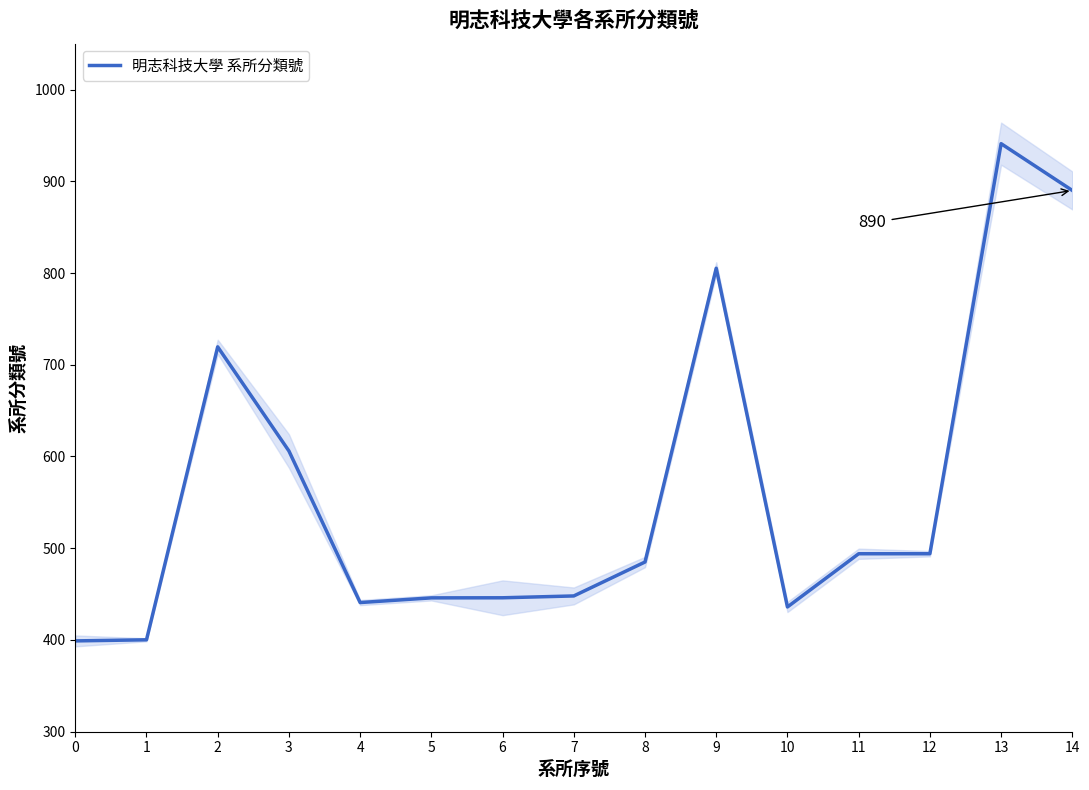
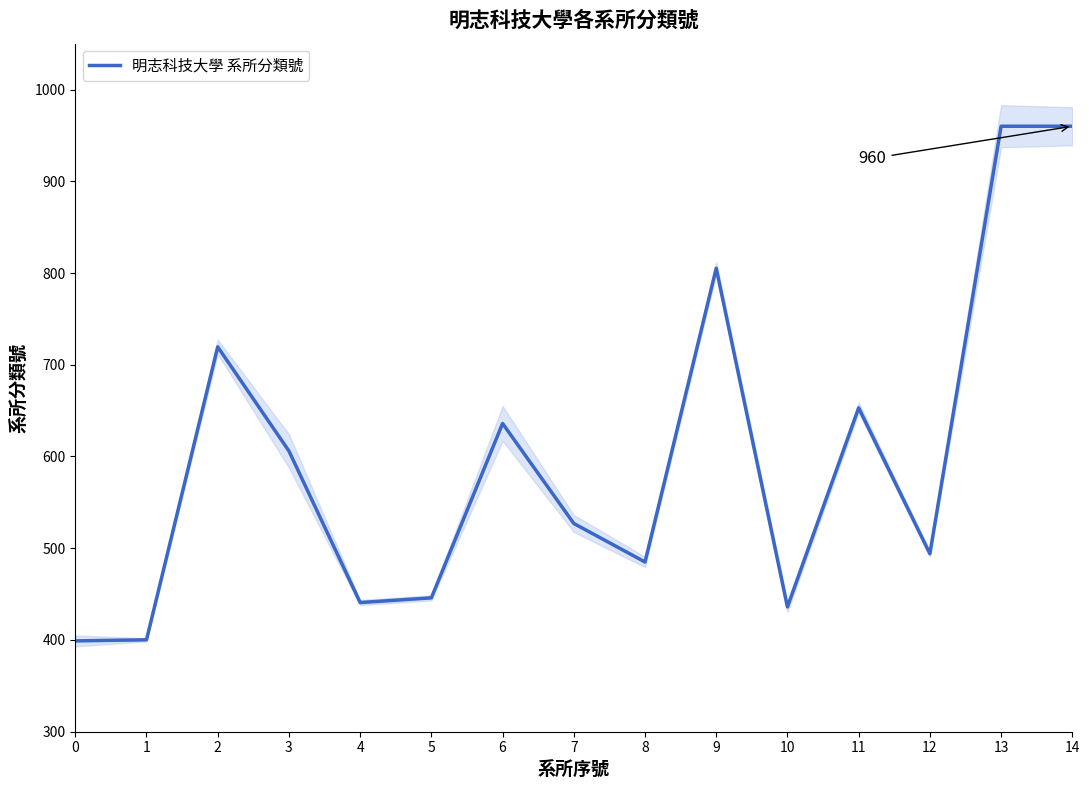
  {
    "明志科技大學 系所分類號": {
-     "6": 450,
-     "7": 450,
-     "11": 490,
-     "13": 940,
-     "14": 890
+     "6": 640,
+     "7": 530,
+     "11": 650,
+     "13": 960,
+     "14": 960
    }
  }
